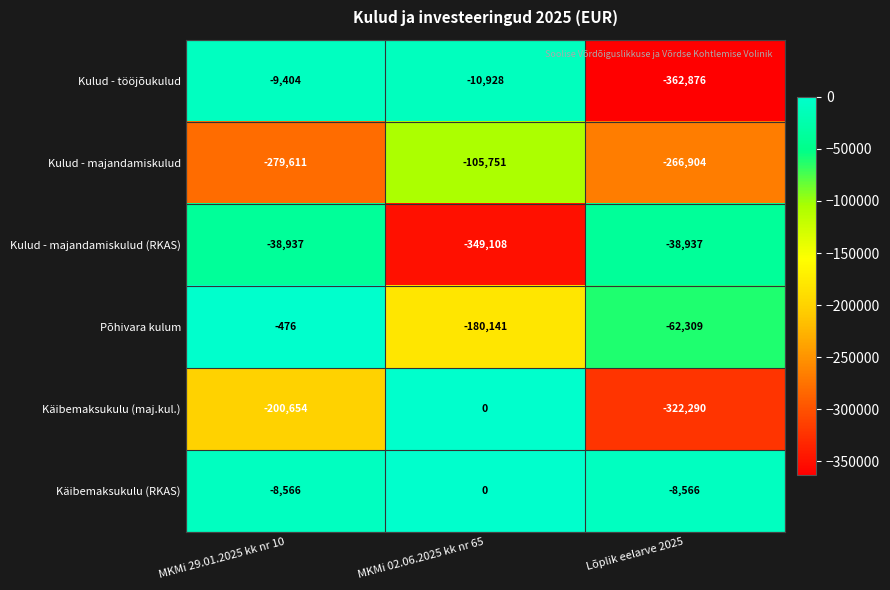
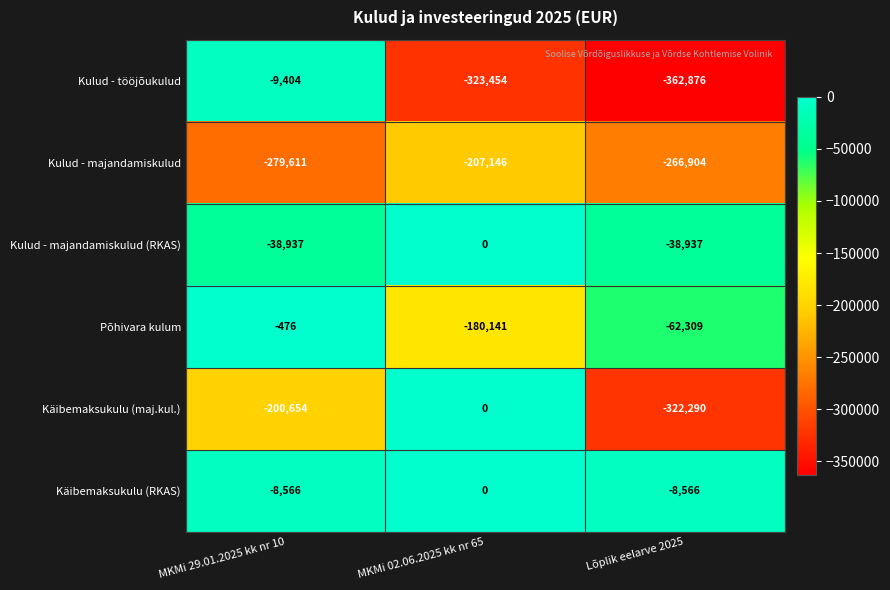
  {
    "Kulud - tööjõukulud": {
      "MKMi 29.01.2025 kk nr 10": "-9,404",
-     "MKMi 02.06.2025 kk nr 65": "-10,928"
+     "MKMi 02.06.2025 kk nr 65": "-323,454"
    },
    "Kulud - majandamiskulud": {
      "MKMi 29.01.2025 kk nr 10": "-279,611",
-     "MKMi 02.06.2025 kk nr 65": "-105,751",
+     "MKMi 02.06.2025 kk nr 65": "-207,146",
      "Lõplik eelarve 2025": "-266,904"
    },
    "Kulud - majandamiskulud (RKAS)": {
      "MKMi 29.01.2025 kk nr 10": "-38,937",
-     "MKMi 02.06.2025 kk nr 65": "-349,108",
+     "MKMi 02.06.2025 kk nr 65": "0",
      "Lõplik eelarve 2025": "-38,937"
    },
    "Põhivara kulum": {
      "MKMi 29.01.2025 kk nr 10": "-476",
      "MKMi 02.06.2025 kk nr 65": "-180,141",
      "Lõplik eelarve 2025": "-62,309"
    },
    "Käibemaksukulu (maj.kul.)": {
      "MKMi 29.01.2025 kk nr 10": "-200,654",
      "MKMi 02.06.2025 kk nr 65": "0",
      "Lõplik eelarve 2025": "-322,290"
    },
    "Käibemaksukulu (RKAS)": {
      "MKMi 29.01.2025 kk nr 10": "-8,566",
      "MKMi 02.06.2025 kk nr 65": "0",
      "Lõplik eelarve 2025": "-8,566"
    }
  }
